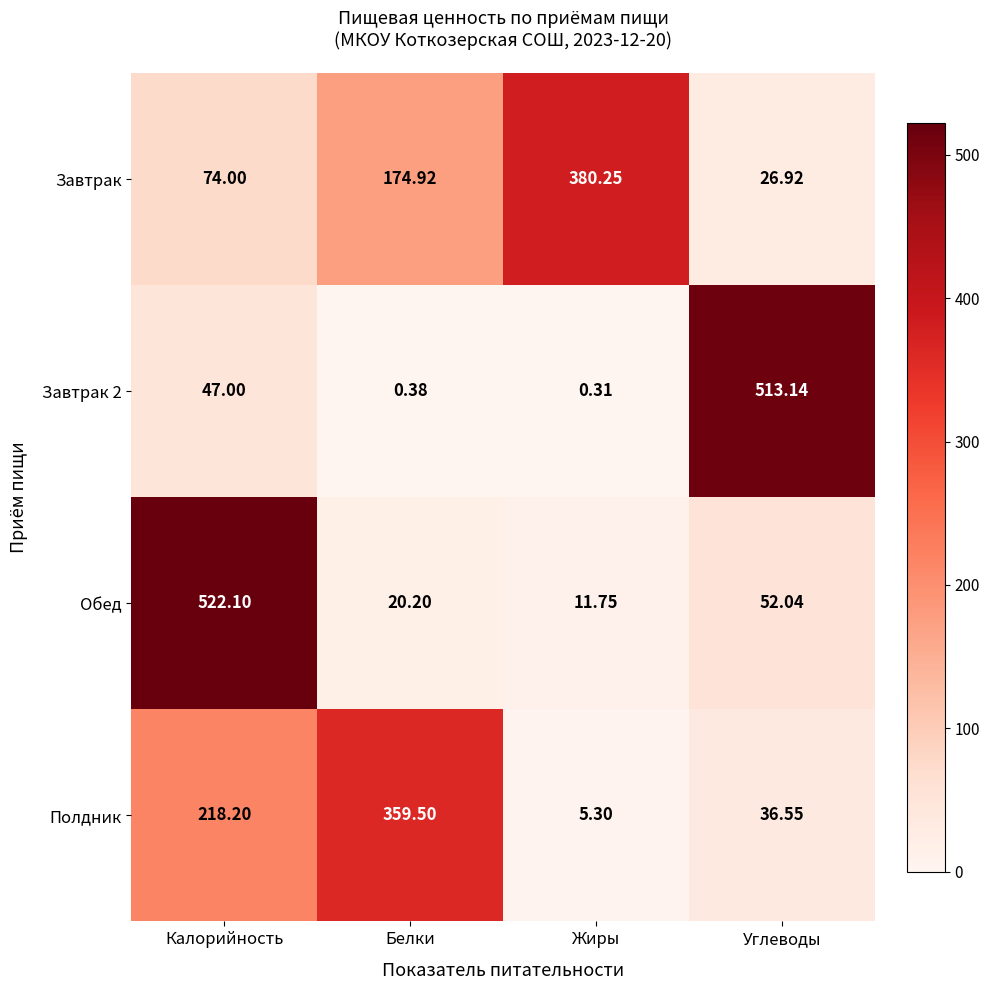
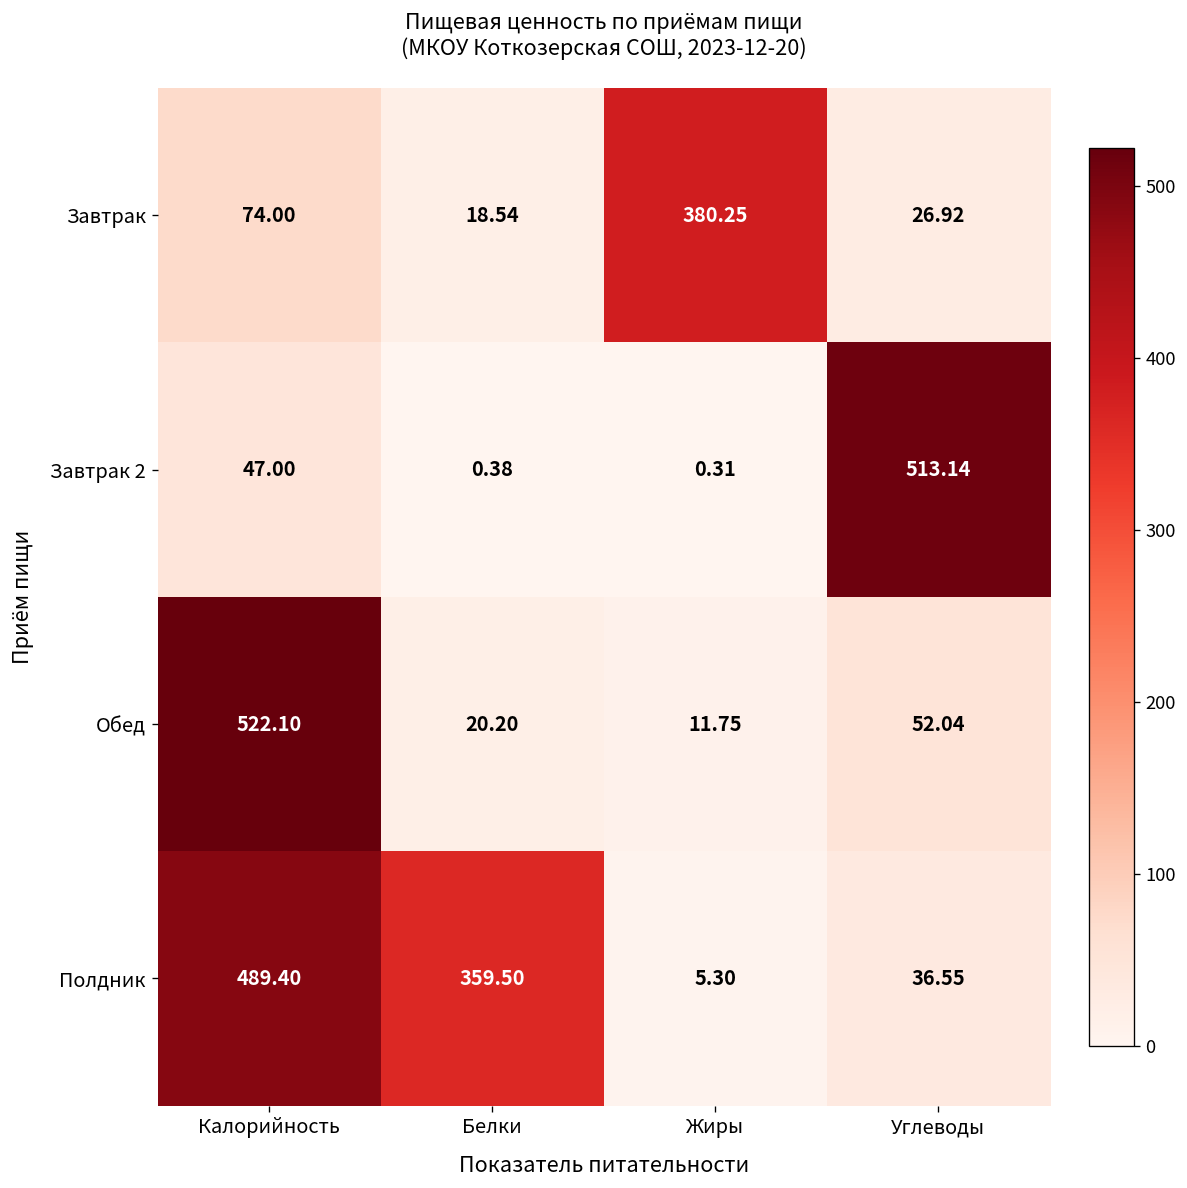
  {
    "Завтрак": {
      "Калорийность": 74.00,
-     "Белки": 174.92,
+     "Белки": 18.54,
      "Жиры": 380.25,
      "Углеводы": 26.92
    },
    "Завтрак 2": {
      "Калорийность": 47.00,
      "Белки": 0.38,
      "Жиры": 0.31,
      "Углеводы": 513.14
    },
    "Обед": {
      "Калорийность": 522.10,
      "Белки": 20.20,
      "Жиры": 11.75,
      "Углеводы": 52.04
    },
    "Полдник": {
-     "Калорийность": 218.20,
+     "Калорийность": 489.40,
      "Белки": 359.50,
      "Жиры": 5.30,
      "Углеводы": 36.55
    }
  }
